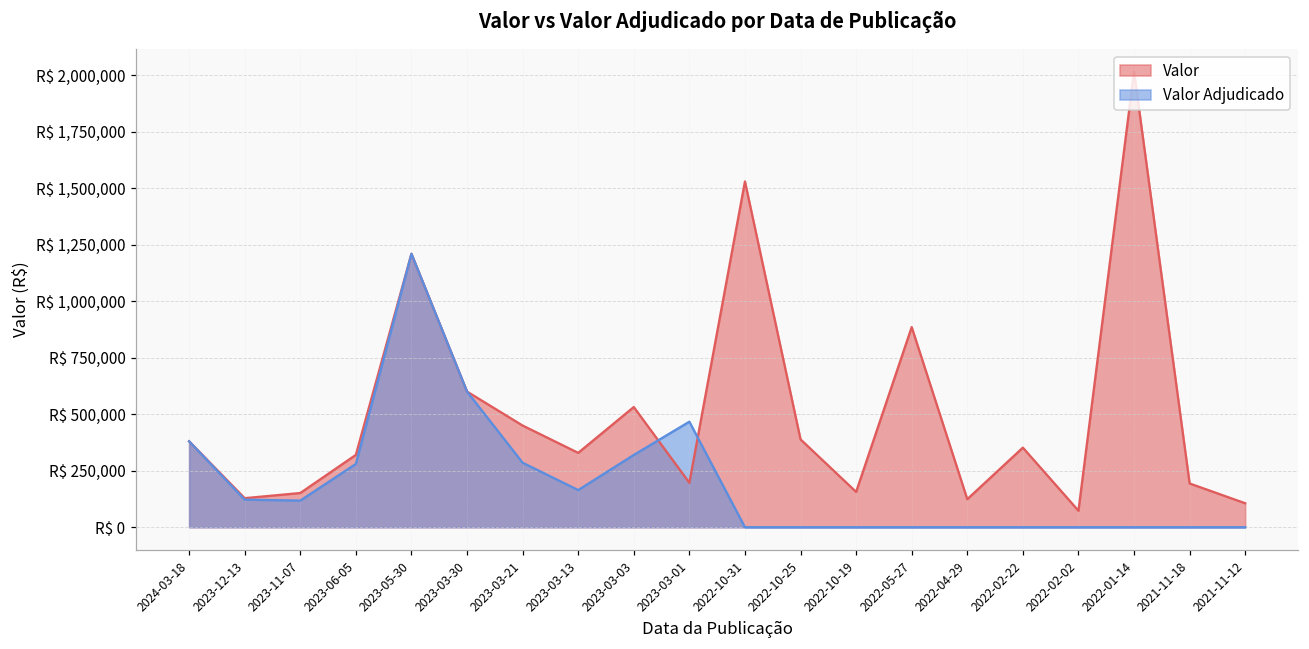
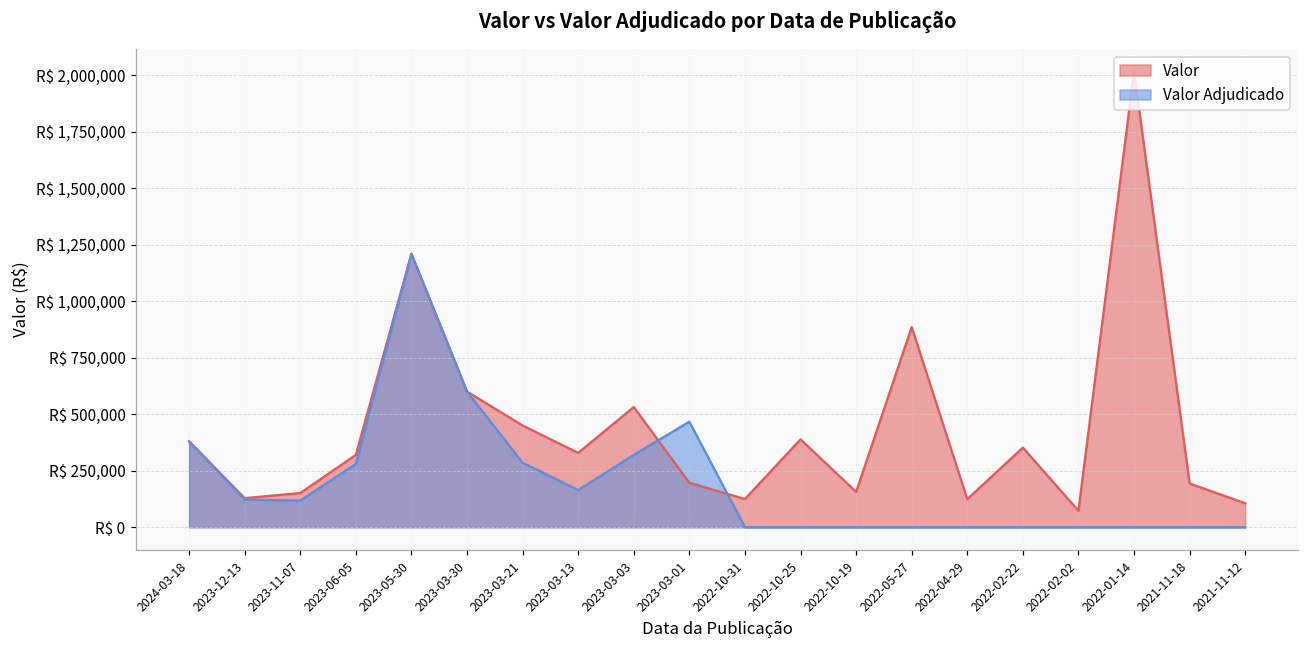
  {
    "Valor": {
      "2023-11-07": "R$ 150,000",
      "2023-06-05": "R$ 320,000",
      "2023-03-21": "R$ 450,000",
      "2023-03-13": "R$ 330,000",
      "2023-03-03": "R$ 530,000",
      "2023-03-01": "R$ 200,000",
-     "2022-10-31": "R$ 1,530,000",
+     "2022-10-31": "R$ 120,000",
      "2022-10-25": "R$ 390,000",
      "2022-10-19": "R$ 160,000",
      "2022-05-27": "R$ 890,000",
      "2022-04-29": "R$ 120,000",
      "2022-02-22": "R$ 350,000",
      "2022-02-02": "R$ 70,000",
      "2021-11-18": "R$ 190,000",
      "2021-11-12": "R$ 110,000"
    },
    "Valor Adjudicado": {
      "2023-11-07": "R$ 120,000",
      "2023-06-05": "R$ 280,000",
      "2023-03-21": "R$ 290,000",
      "2023-03-13": "R$ 160,000",
      "2023-03-03": "R$ 320,000",
      "2023-03-01": "R$ 470,000",
      "2022-10-31": "R$ 0",
      "2022-10-25": "R$ 0",
      "2022-10-19": "R$ 0",
      "2022-05-27": "R$ 0",
      "2022-04-29": "R$ 0",
      "2022-02-22": "R$ 0",
      "2022-02-02": "R$ 0",
      "2022-01-14": "R$ 0",
      "2021-11-18": "R$ 0",
      "2021-11-12": "R$ 0"
    }
  }
